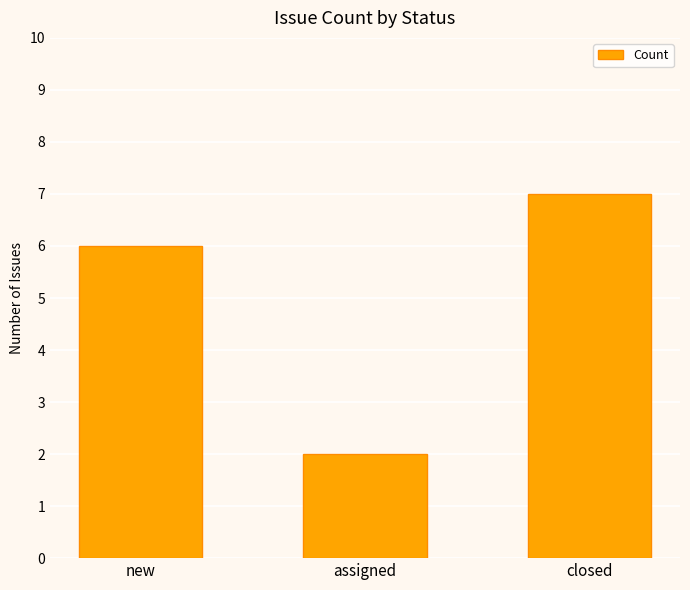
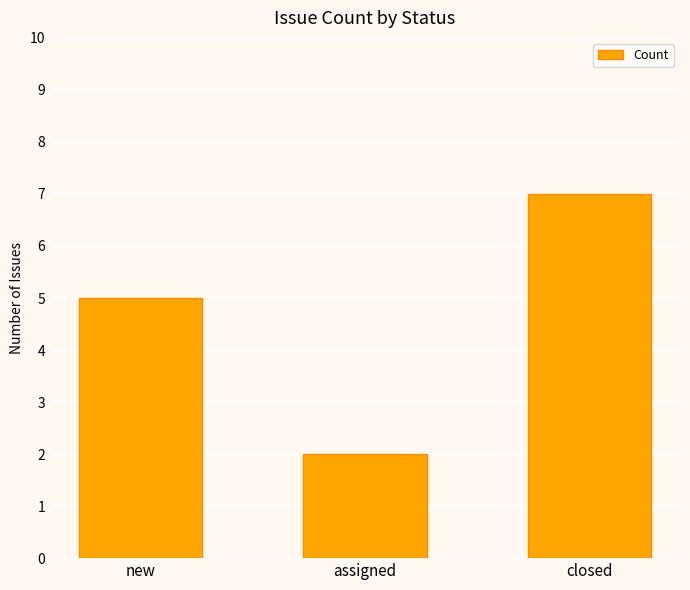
  {
-   "new": 6,
+   "new": 5,
    "assigned": 2,
    "closed": 7
  }
